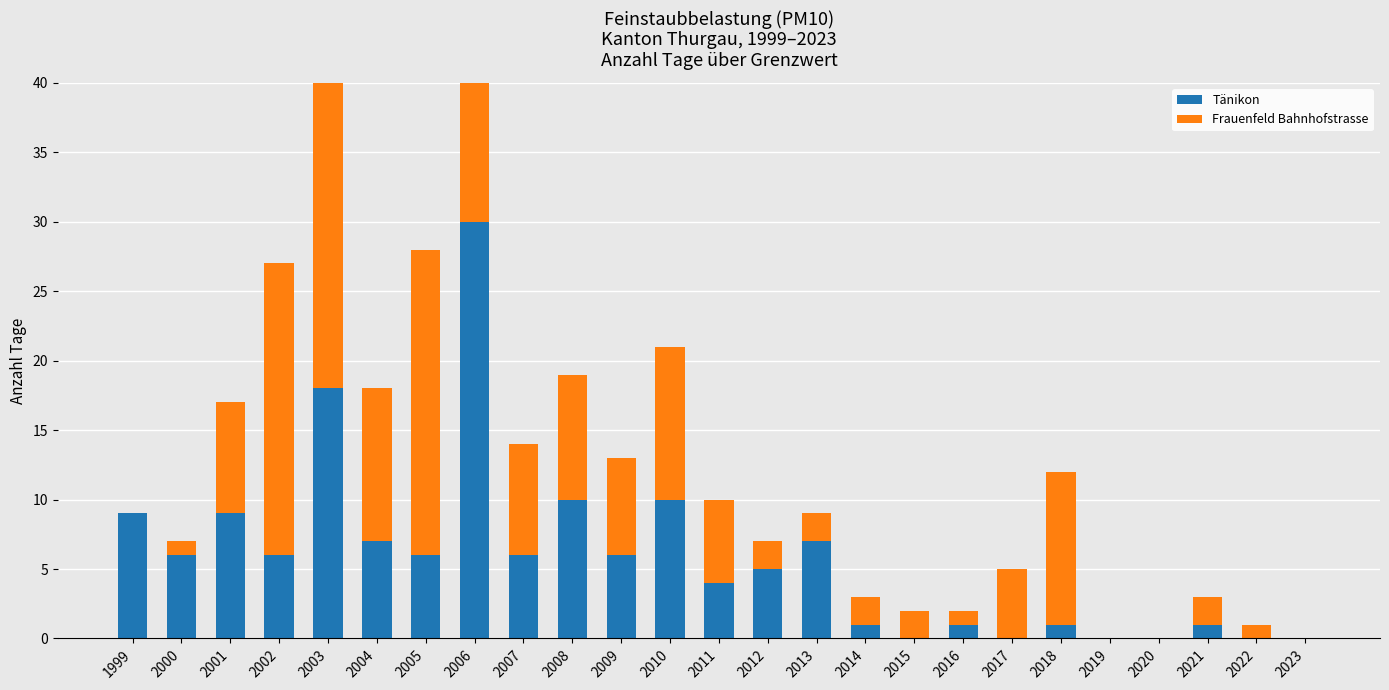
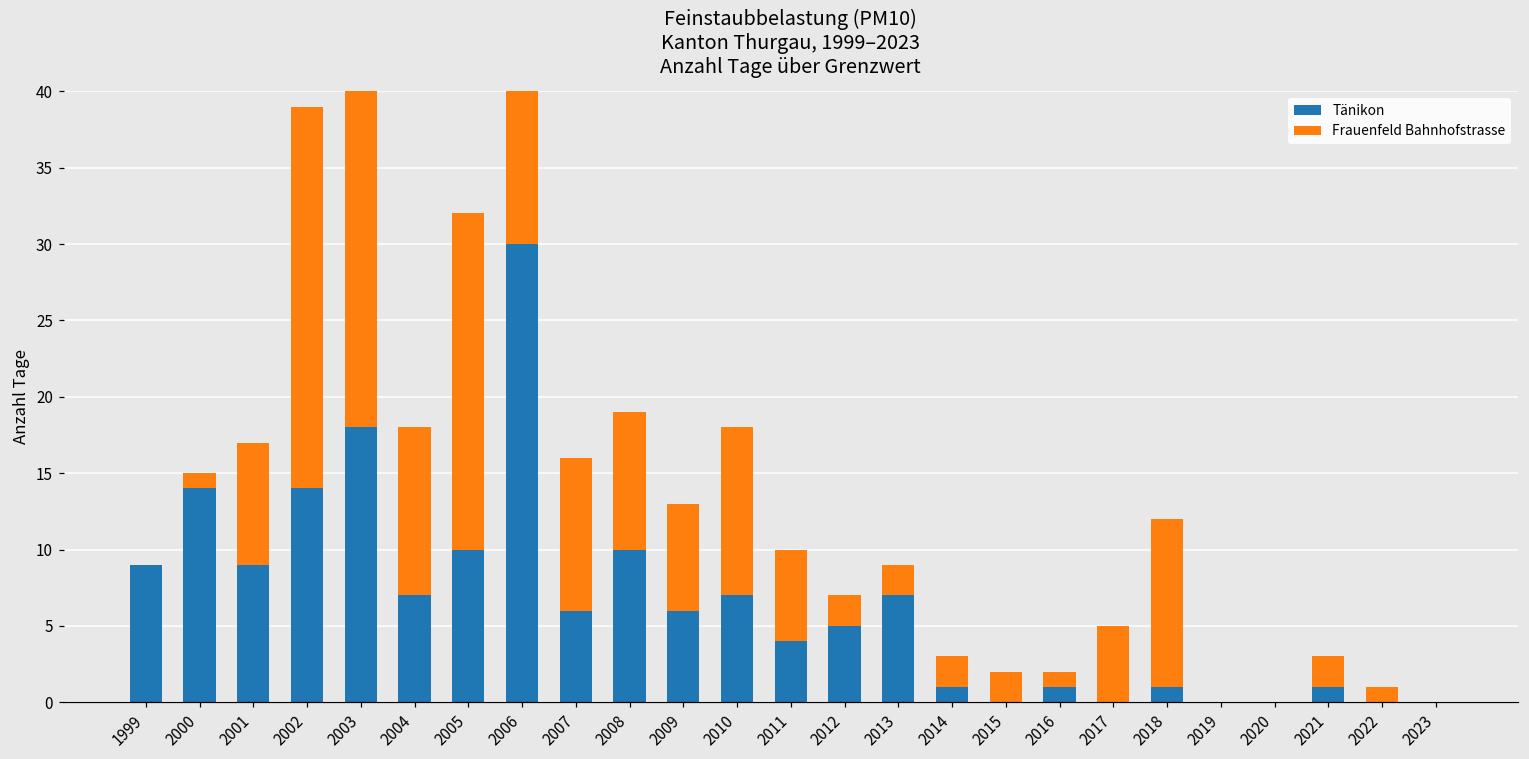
  {
    "Tänikon": {
      "1999": 9,
-     "2000": 6,
+     "2000": 14,
      "2001": 9,
-     "2002": 6,
+     "2002": 14,
      "2003": 18,
      "2004": 7,
-     "2005": 6,
+     "2005": 10,
      "2006": 30,
      "2007": 6,
      "2008": 10,
      "2009": 6,
-     "2010": 10,
+     "2010": 7,
      "2011": 4,
      "2012": 5,
      "2013": 7,
      "2014": 1,
      "2015": 0,
      "2016": 1,
      "2017": 0,
      "2018": 1,
      "2019": 0,
      "2020": 0,
      "2021": 1,
      "2022": 0,
      "2023": 0
    },
    "Frauenfeld Bahnhofstrasse": {
      "1999": 0,
      "2000": 1,
      "2001": 8,
-     "2002": 21,
+     "2002": 25,
      "2004": 11,
      "2005": 22,
-     "2007": 8,
+     "2007": 10,
      "2008": 9,
      "2009": 7,
      "2010": 11,
      "2011": 6,
      "2012": 2,
      "2013": 2,
      "2014": 2,
      "2015": 2,
      "2016": 1,
      "2017": 5,
      "2018": 11,
      "2019": 0,
      "2020": 0,
      "2021": 2,
      "2022": 1,
      "2023": 0
    }
  }
